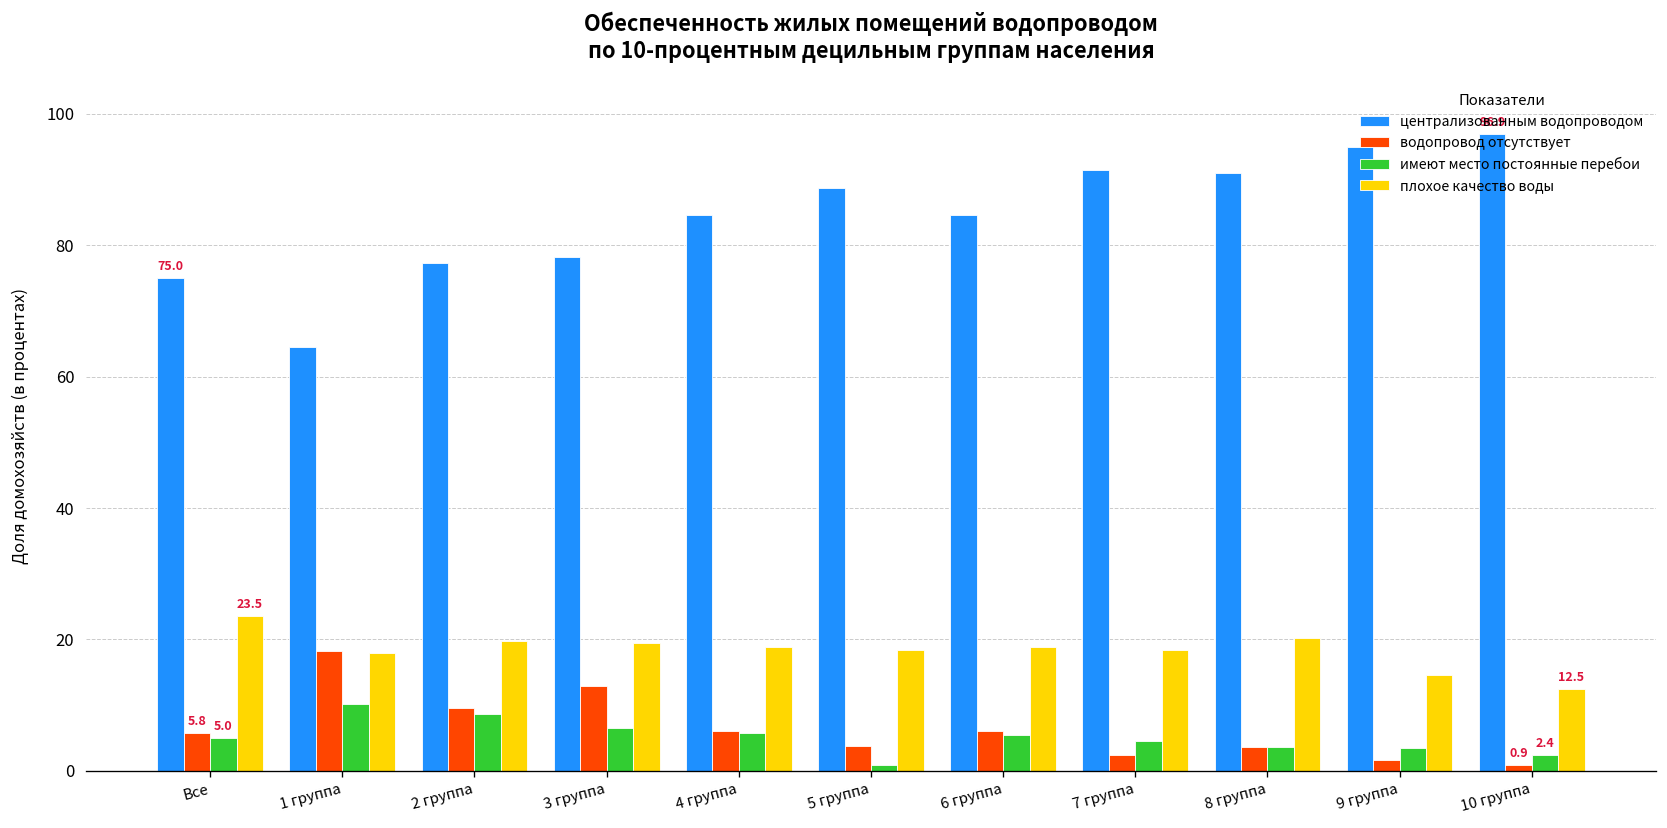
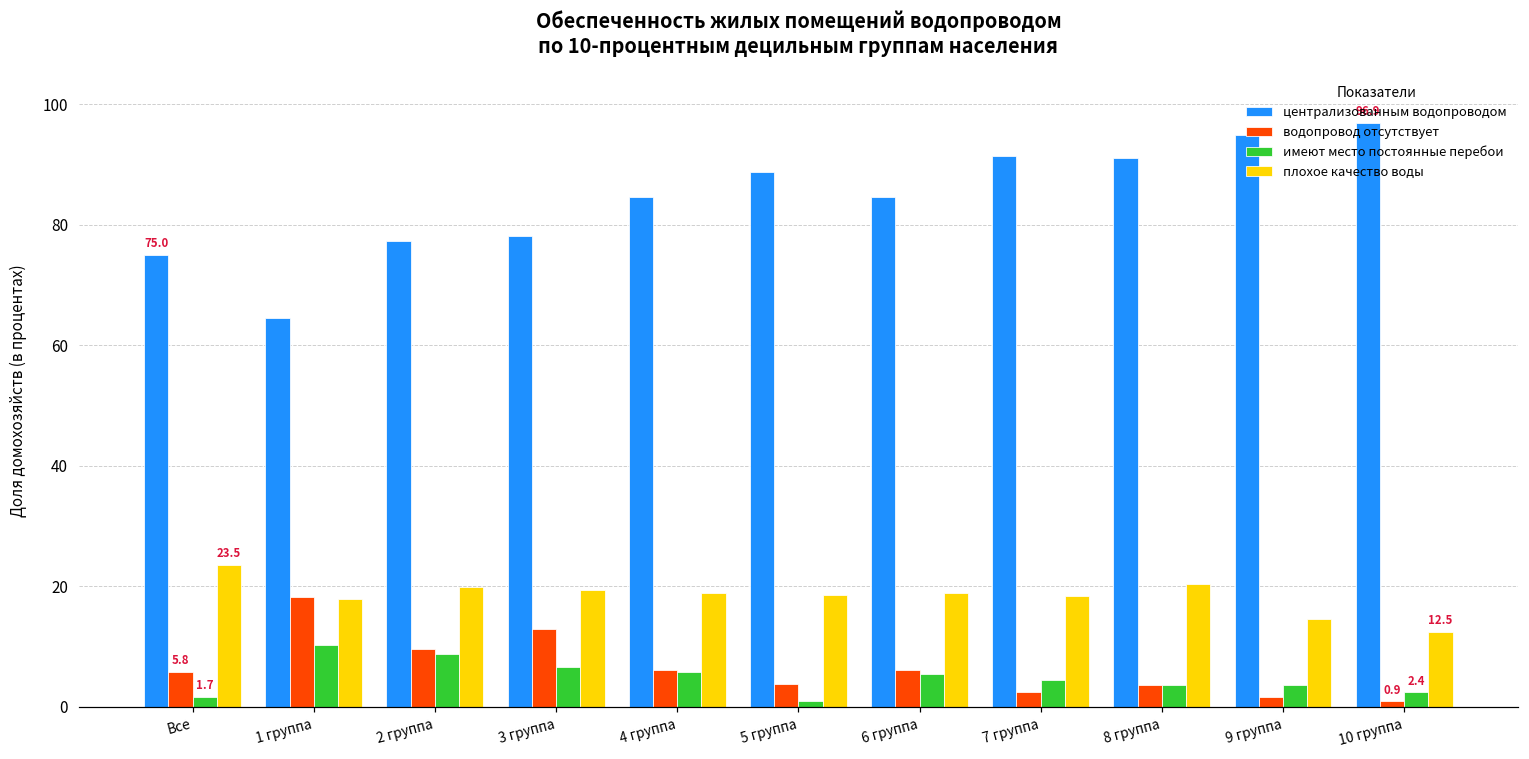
  {
    "централизованным водопроводом": {
      "Все": 75.0,
      "10 группа": 96.9
    },
    "водопровод отсутствует": {
      "Все": 5.8,
      "10 группа": 0.9
    },
    "имеют место постоянные перебои": {
-     "Все": 5.0,
+     "Все": 1.7,
      "10 группа": 2.4
    },
    "плохое качество воды": {
      "Все": 23.5,
      "10 группа": 12.5
    }
  }
